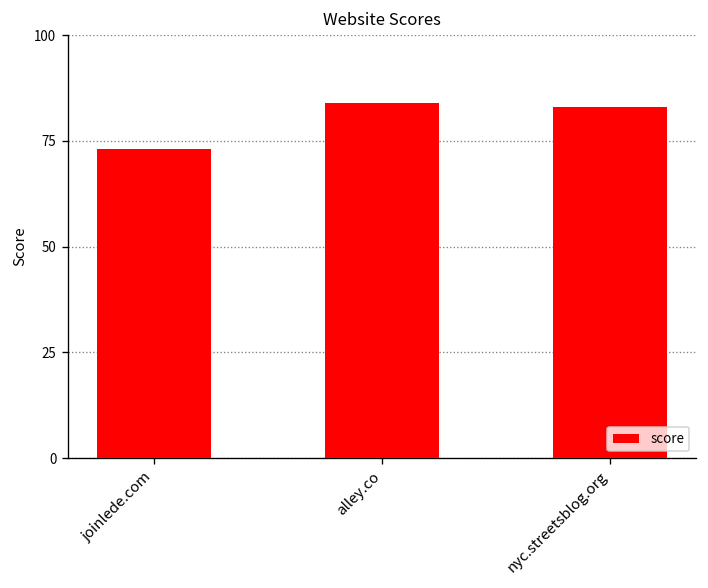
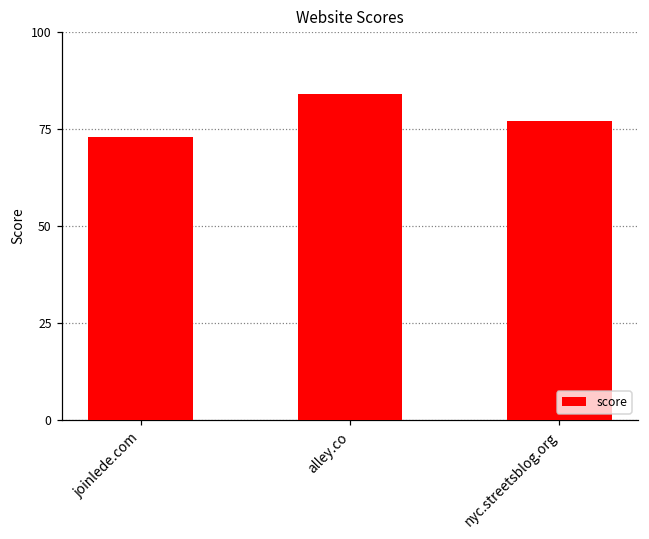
  {
    "joinlede.com": 73,
    "alley.co": 84,
-   "nyc.streetsblog.org": 83
+   "nyc.streetsblog.org": 77
  }
